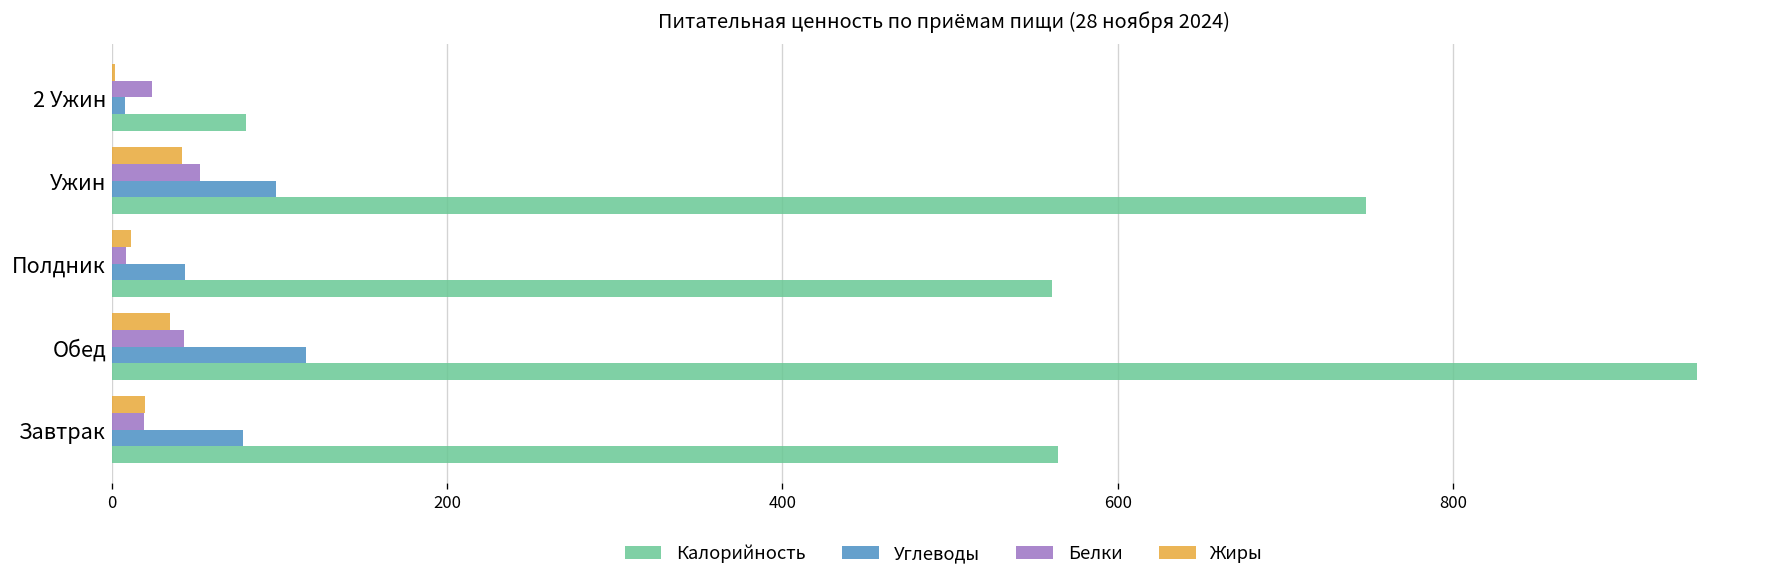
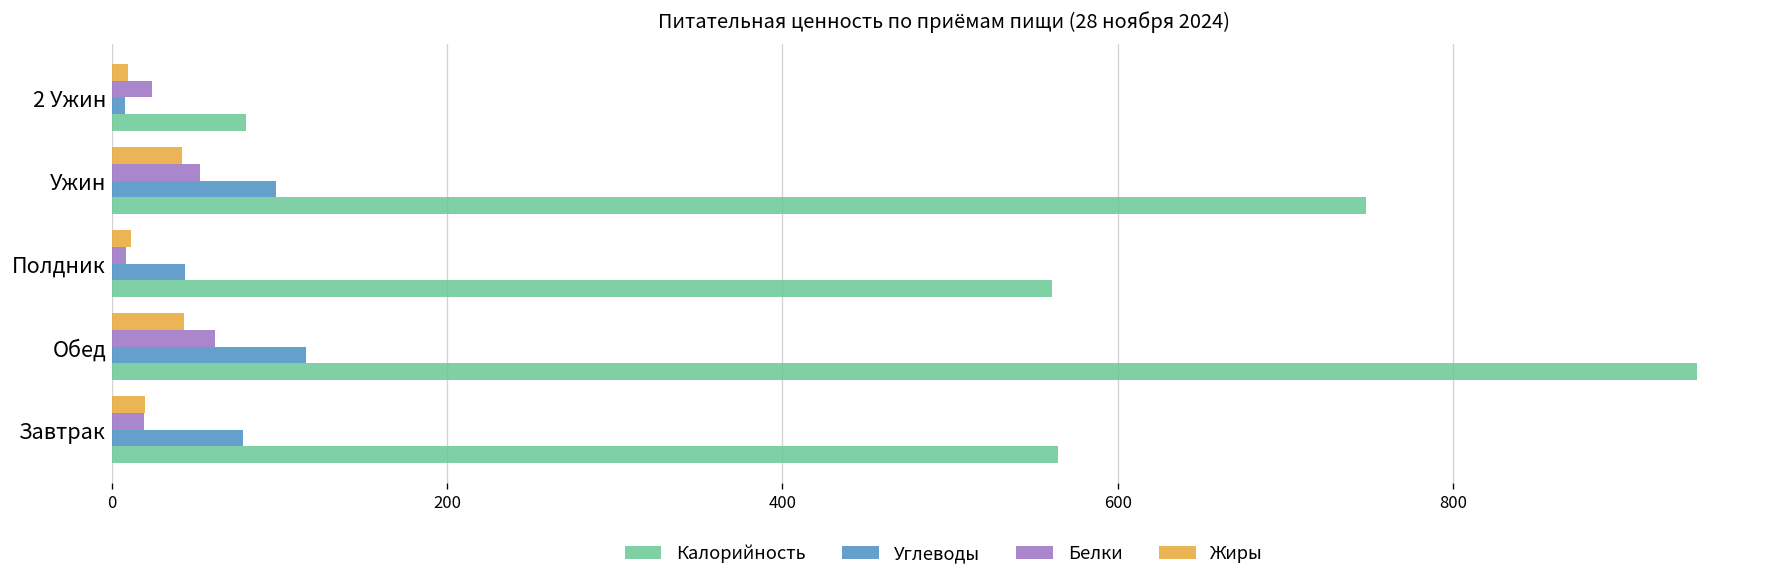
  {
    "Калорийность": {
      "2 Ужин": 80,
      "Ужин": 748,
      "Полдник": 561,
      "Обед": 945,
      "Завтрак": 565
    },
    "Углеводы": {
      "2 Ужин": 8,
      "Ужин": 98,
      "Полдник": 44,
      "Обед": 116,
      "Завтрак": 78
    },
    "Белки": {
      "2 Ужин": 24,
      "Ужин": 52,
      "Полдник": 8,
-     "Обед": 43,
+     "Обед": 61,
      "Завтрак": 19
    },
    "Жиры": {
-     "2 Ужин": 2,
+     "2 Ужин": 9,
      "Ужин": 42,
      "Полдник": 11,
-     "Обед": 34,
+     "Обед": 43,
      "Завтрак": 20
    }
  }
